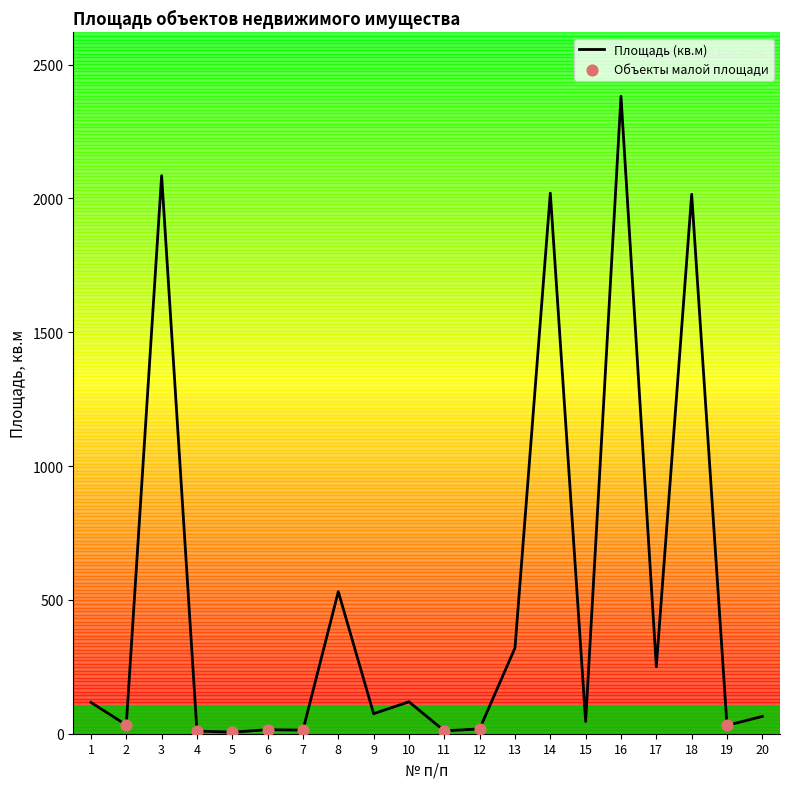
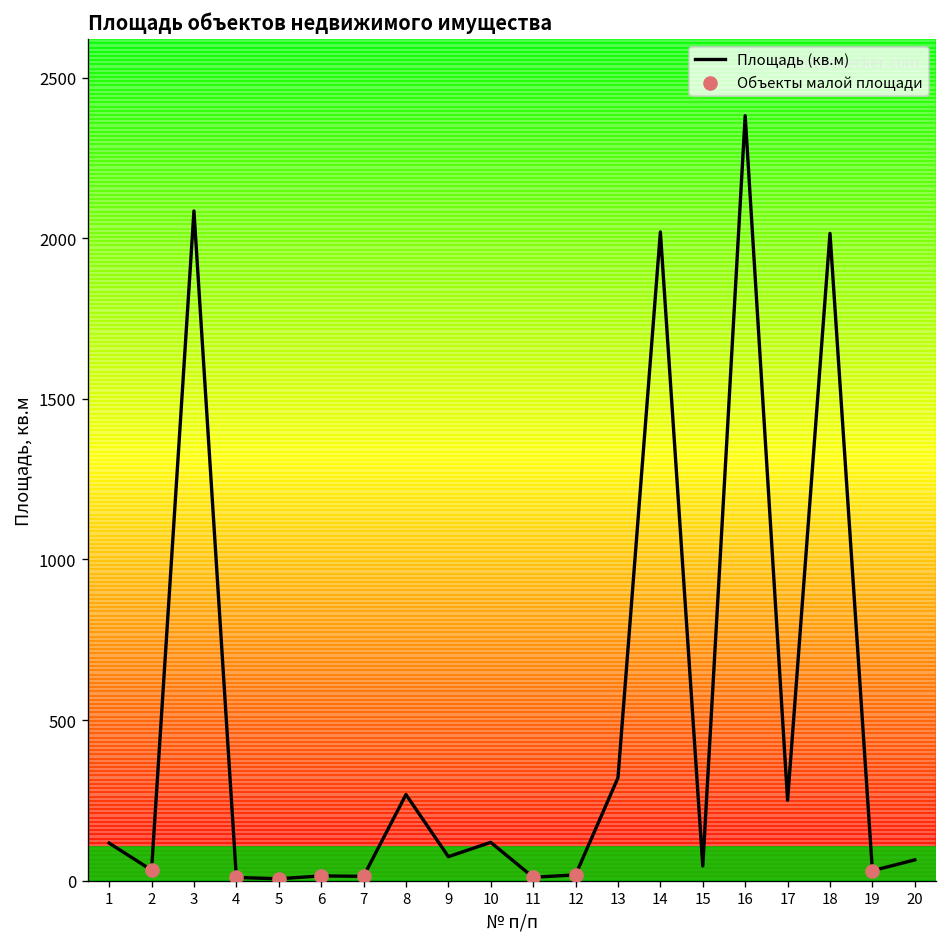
  {
    "Площадь (кв.м)": {
      "1": 120,
      "3": 2090,
-     "8": 530,
+     "8": 270,
      "9": 70,
      "10": 120,
      "13": 320,
      "14": 2020,
      "15": 50,
      "16": 2380,
      "17": 250,
      "18": 2020,
      "20": 60
    }
  }
